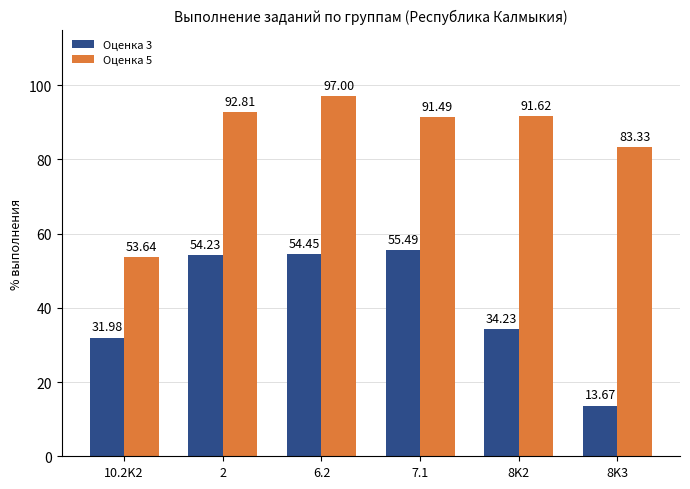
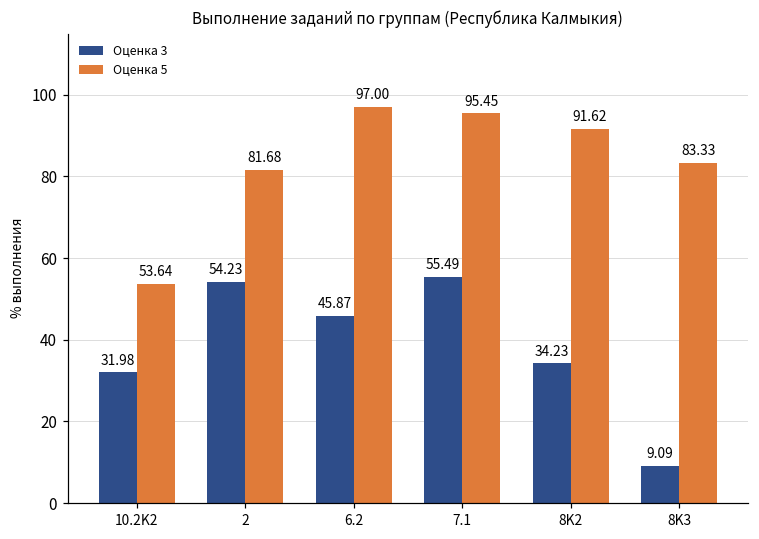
  {
    "Оценка 3": {
      "10.2K2": 31.98,
      "2": 54.23,
-     "6.2": 54.45,
+     "6.2": 45.87,
      "7.1": 55.49,
      "8K2": 34.23,
-     "8K3": 13.67
+     "8K3": 9.09
    },
    "Оценка 5": {
      "10.2K2": 53.64,
-     "2": 92.81,
+     "2": 81.68,
      "6.2": 97.00,
-     "7.1": 91.49,
+     "7.1": 95.45,
      "8K2": 91.62,
      "8K3": 83.33
    }
  }
